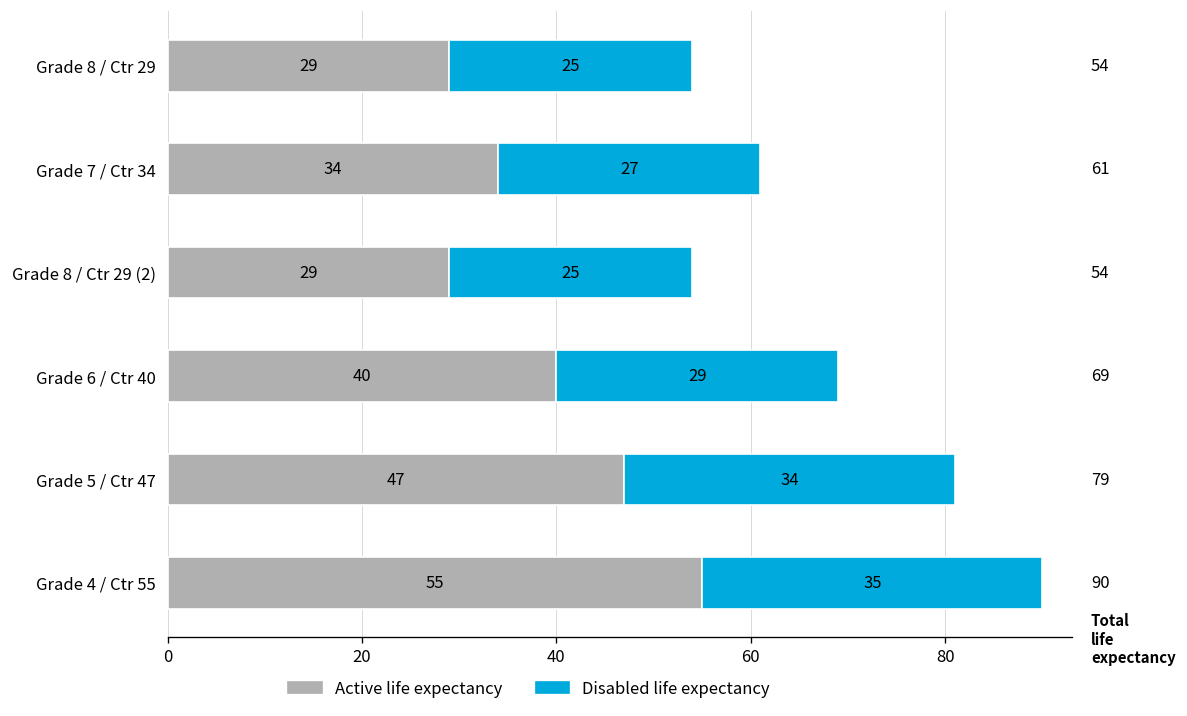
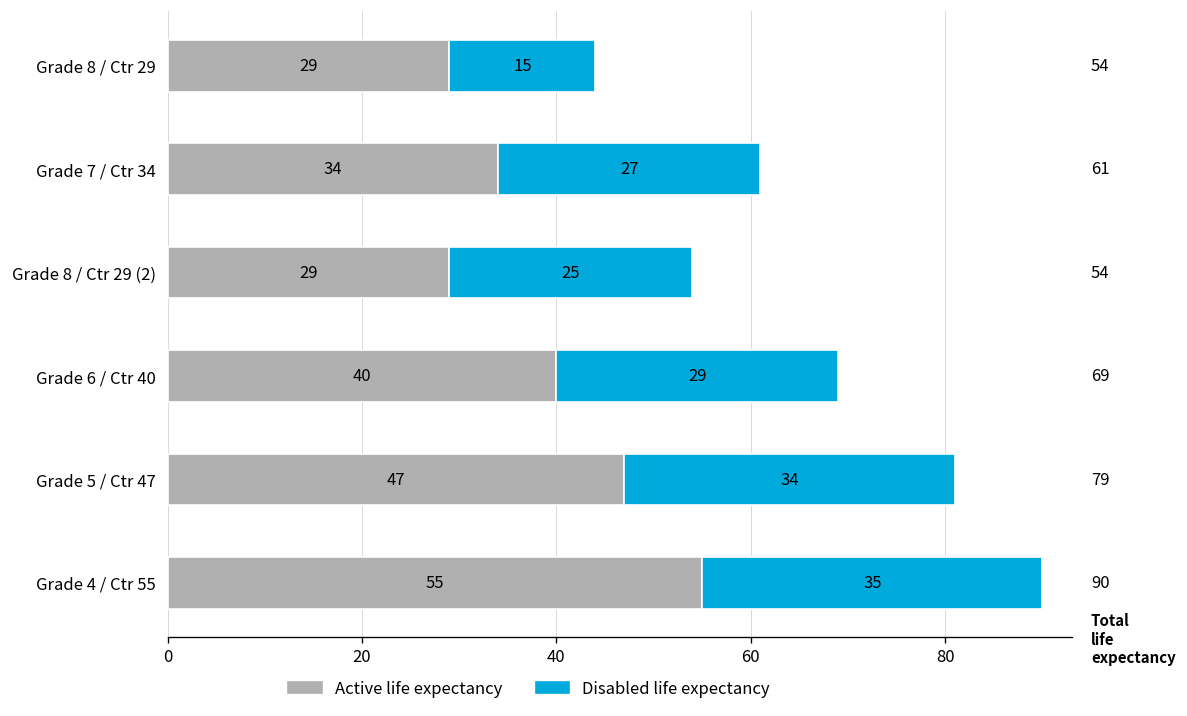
  {
    "Active life expectancy": {
      "Grade 8 / Ctr 29": 29,
      "Grade 7 / Ctr 34": 34,
      "Grade 8 / Ctr 29 (2)": 29,
      "Grade 6 / Ctr 40": 40,
      "Grade 5 / Ctr 47": 47,
      "Grade 4 / Ctr 55": 55
    },
    "Disabled life expectancy": {
-     "Grade 8 / Ctr 29": 25,
+     "Grade 8 / Ctr 29": 15,
      "Grade 7 / Ctr 34": 27,
      "Grade 8 / Ctr 29 (2)": 25,
      "Grade 6 / Ctr 40": 29,
      "Grade 5 / Ctr 47": 34,
      "Grade 4 / Ctr 55": 35
    }
  }
